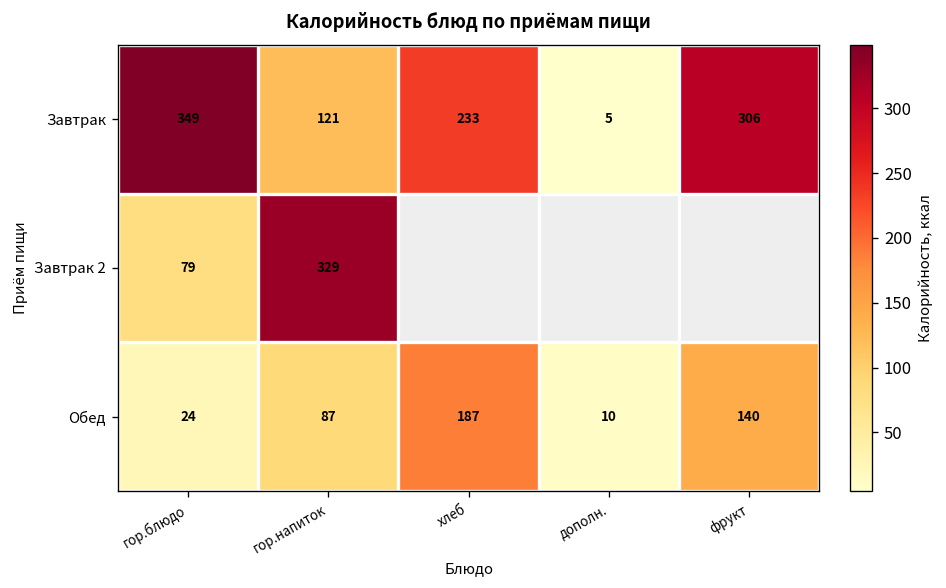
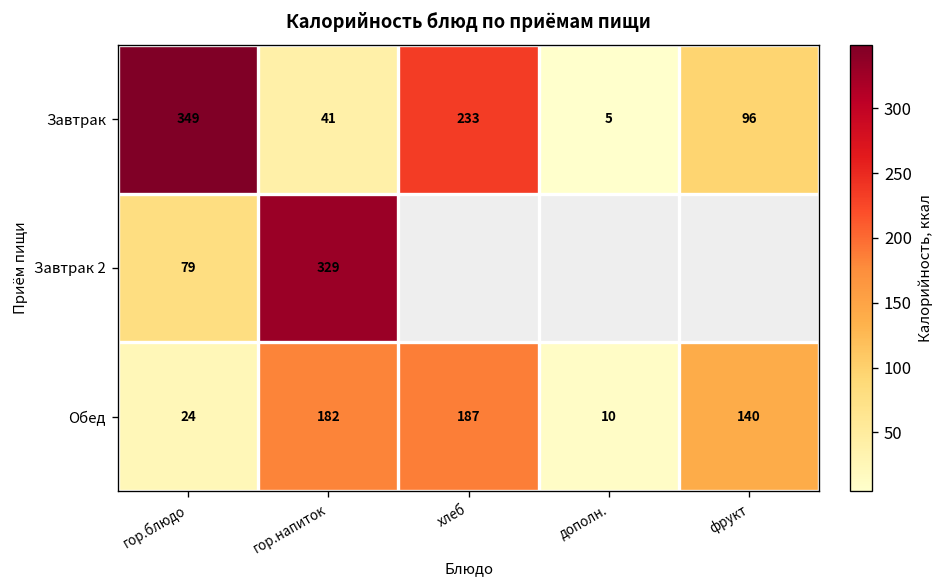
  {
    "Завтрак": {
      "гор.блюдо": 349,
-     "гор.напиток": 121,
+     "гор.напиток": 41,
      "хлеб": 233,
      "дополн.": 5,
-     "фрукт": 306
+     "фрукт": 96
    },
    "Завтрак 2": {
      "гор.блюдо": 79,
      "гор.напиток": 329
    },
    "Обед": {
      "гор.блюдо": 24,
-     "гор.напиток": 87,
+     "гор.напиток": 182,
      "хлеб": 187,
      "дополн.": 10,
      "фрукт": 140
    }
  }
